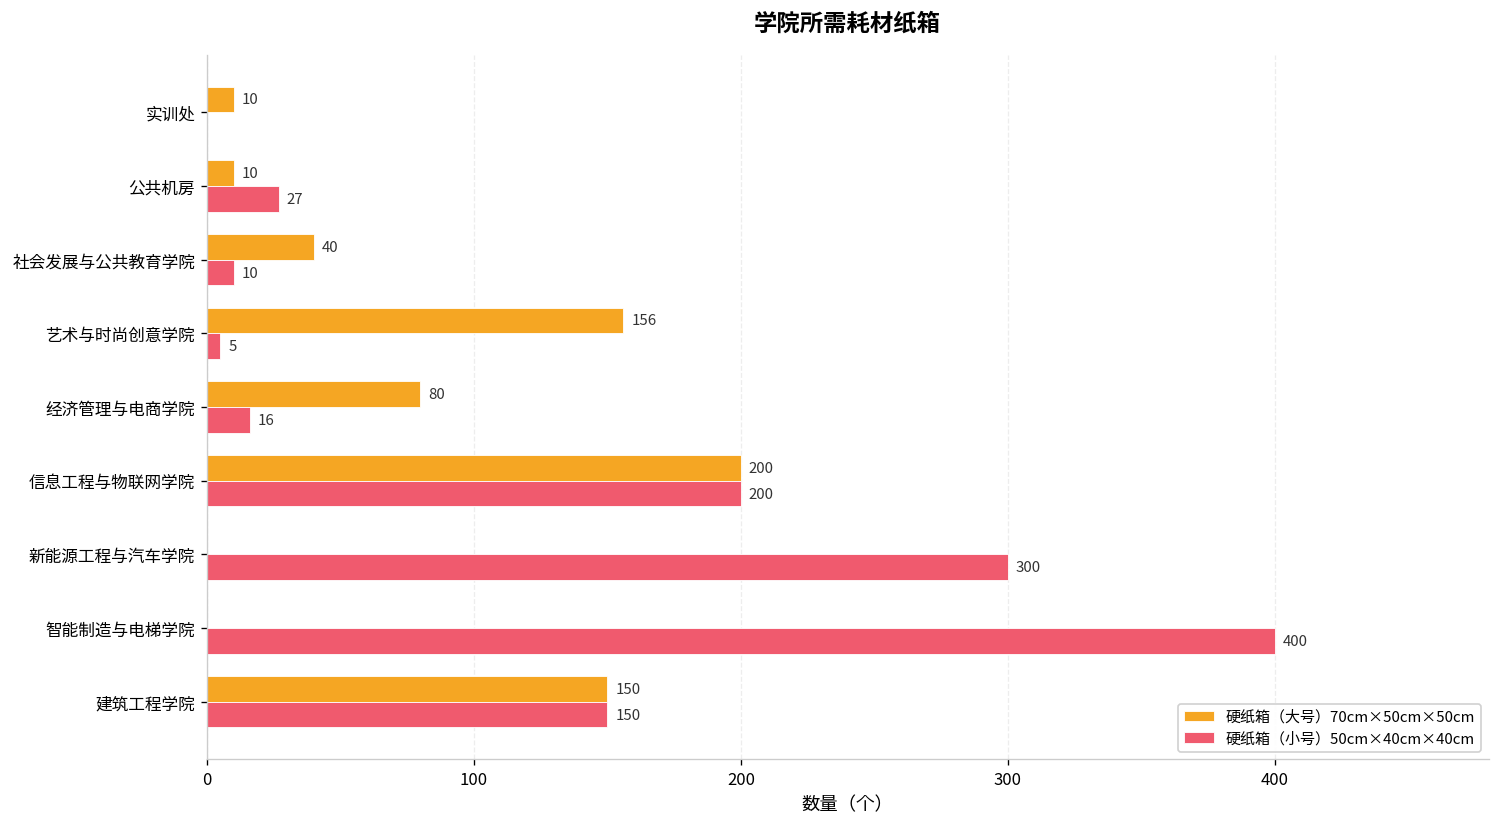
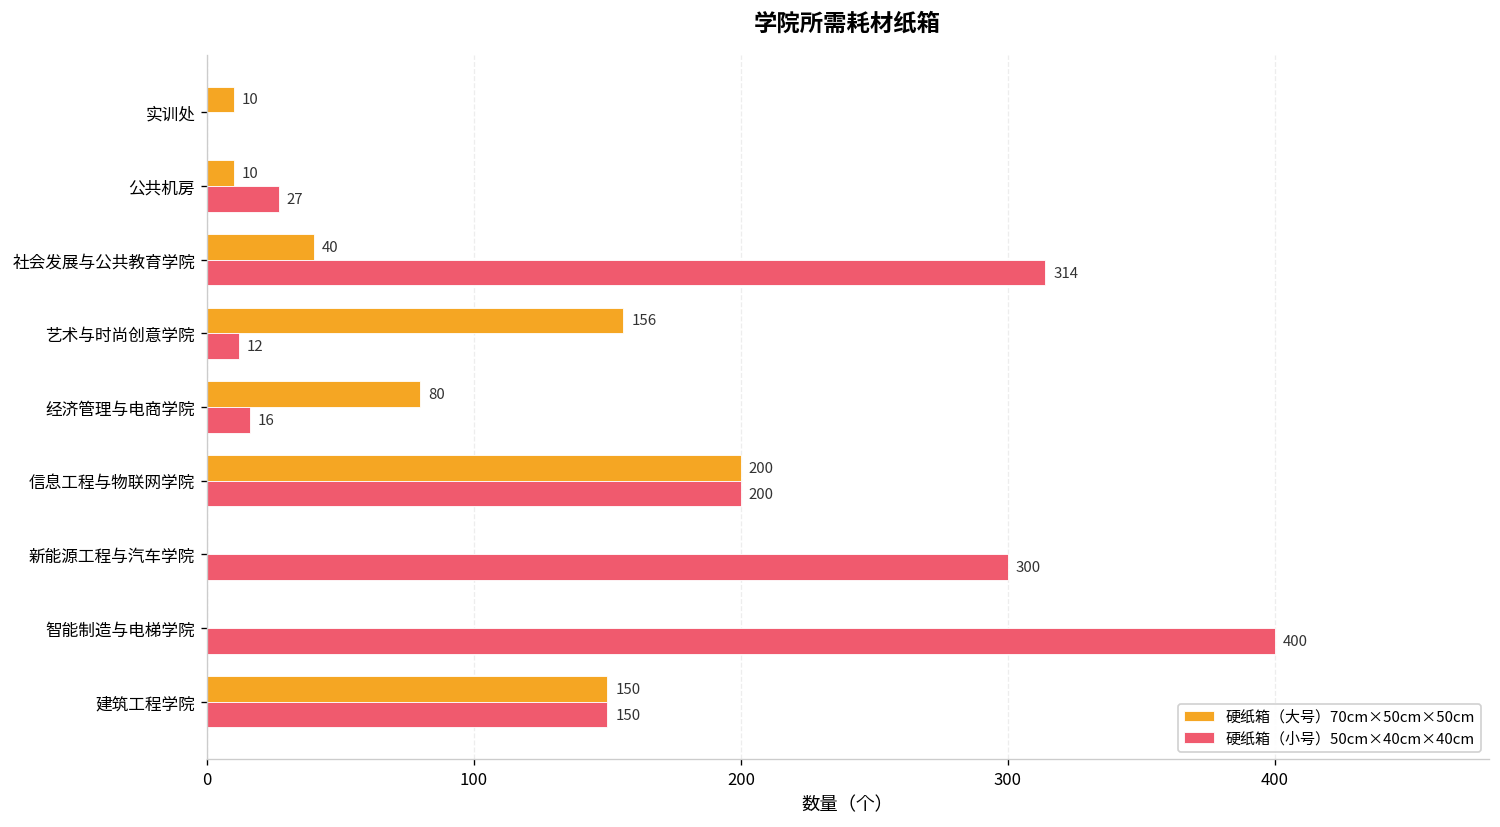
  {
    "硬纸箱（大号）70cm×50cm×50cm": {
      "实训处": 10,
      "公共机房": 10,
      "社会发展与公共教育学院": 40,
      "艺术与时尚创意学院": 156,
      "经济管理与电商学院": 80,
      "信息工程与物联网学院": 200,
      "建筑工程学院": 150
    },
    "硬纸箱（小号）50cm×40cm×40cm": {
      "公共机房": 27,
-     "社会发展与公共教育学院": 10,
-     "艺术与时尚创意学院": 5,
+     "社会发展与公共教育学院": 314,
+     "艺术与时尚创意学院": 12,
      "经济管理与电商学院": 16,
      "信息工程与物联网学院": 200,
      "新能源工程与汽车学院": 300,
      "智能制造与电梯学院": 400,
      "建筑工程学院": 150
    }
  }
